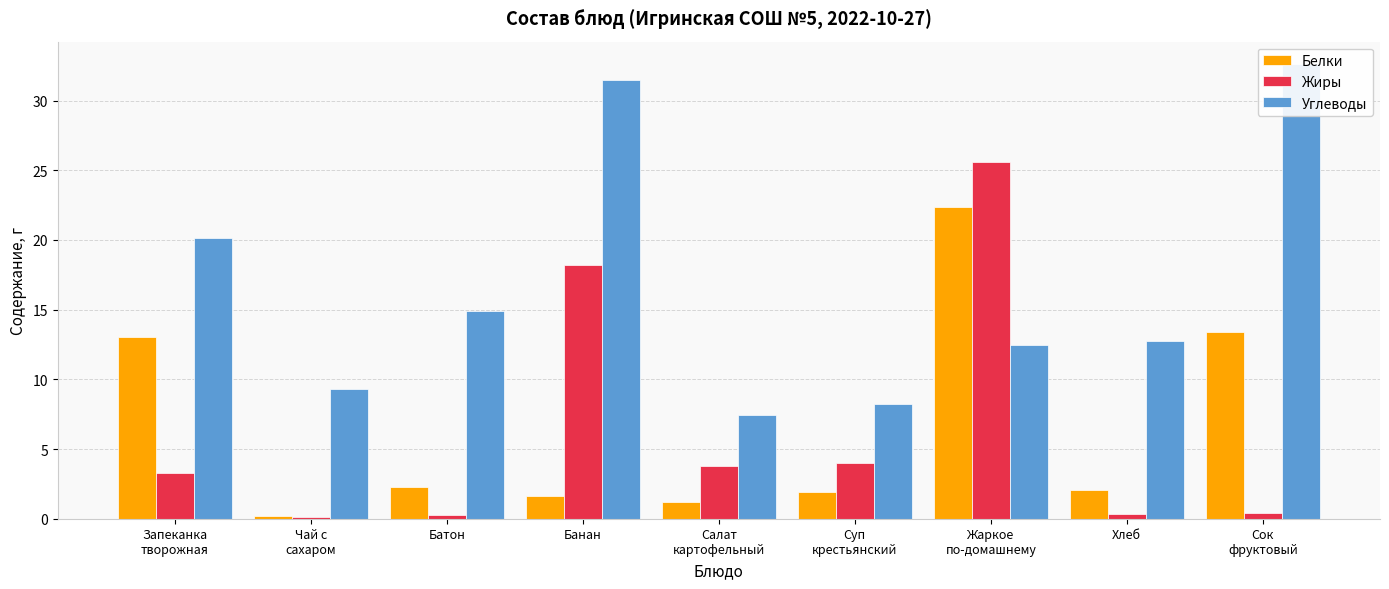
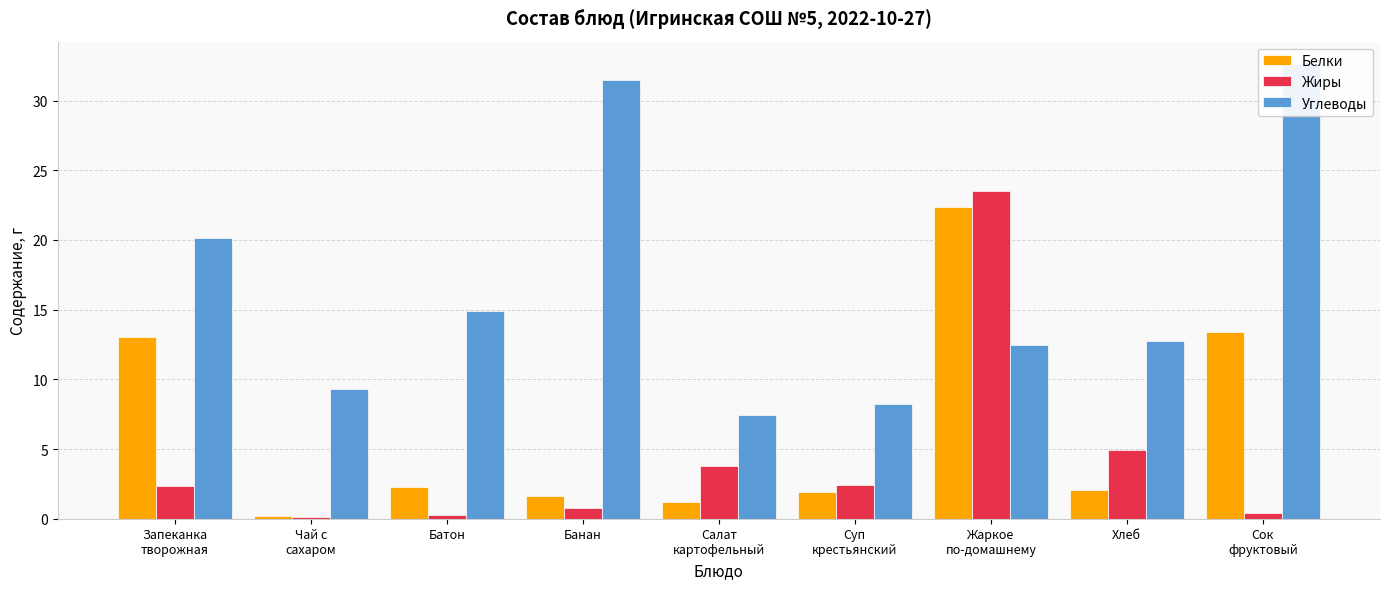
  {
    "Белки": {
      "Запеканка творожная": 13.0,
      "Чай с сахаром": 0.2,
      "Батон": 2.3,
      "Банан": 1.7,
      "Салат картофельный": 1.2,
      "Суп крестьянский": 1.9,
      "Жаркое по-домашнему": 22.4,
      "Хлеб": 2.1,
      "Сок фруктовый": 13.4
    },
    "Жиры": {
-     "Запеканка творожная": 3.3,
+     "Запеканка творожная": 2.3,
      "Батон": 0.3,
-     "Банан": 18.2,
+     "Банан": 0.8,
      "Салат картофельный": 3.8,
-     "Суп крестьянский": 4.0,
-     "Жаркое по-домашнему": 25.6,
-     "Хлеб": 0.4,
+     "Суп крестьянский": 2.4,
+     "Жаркое по-домашнему": 23.5,
+     "Хлеб": 4.9,
      "Сок фруктовый": 0.4
    },
    "Углеводы": {
      "Запеканка творожная": 20.2,
      "Чай с сахаром": 9.3,
      "Батон": 14.9,
      "Банан": 31.5,
      "Салат картофельный": 7.4,
      "Суп крестьянский": 8.2,
      "Жаркое по-домашнему": 12.5,
      "Хлеб": 12.7
    }
  }
